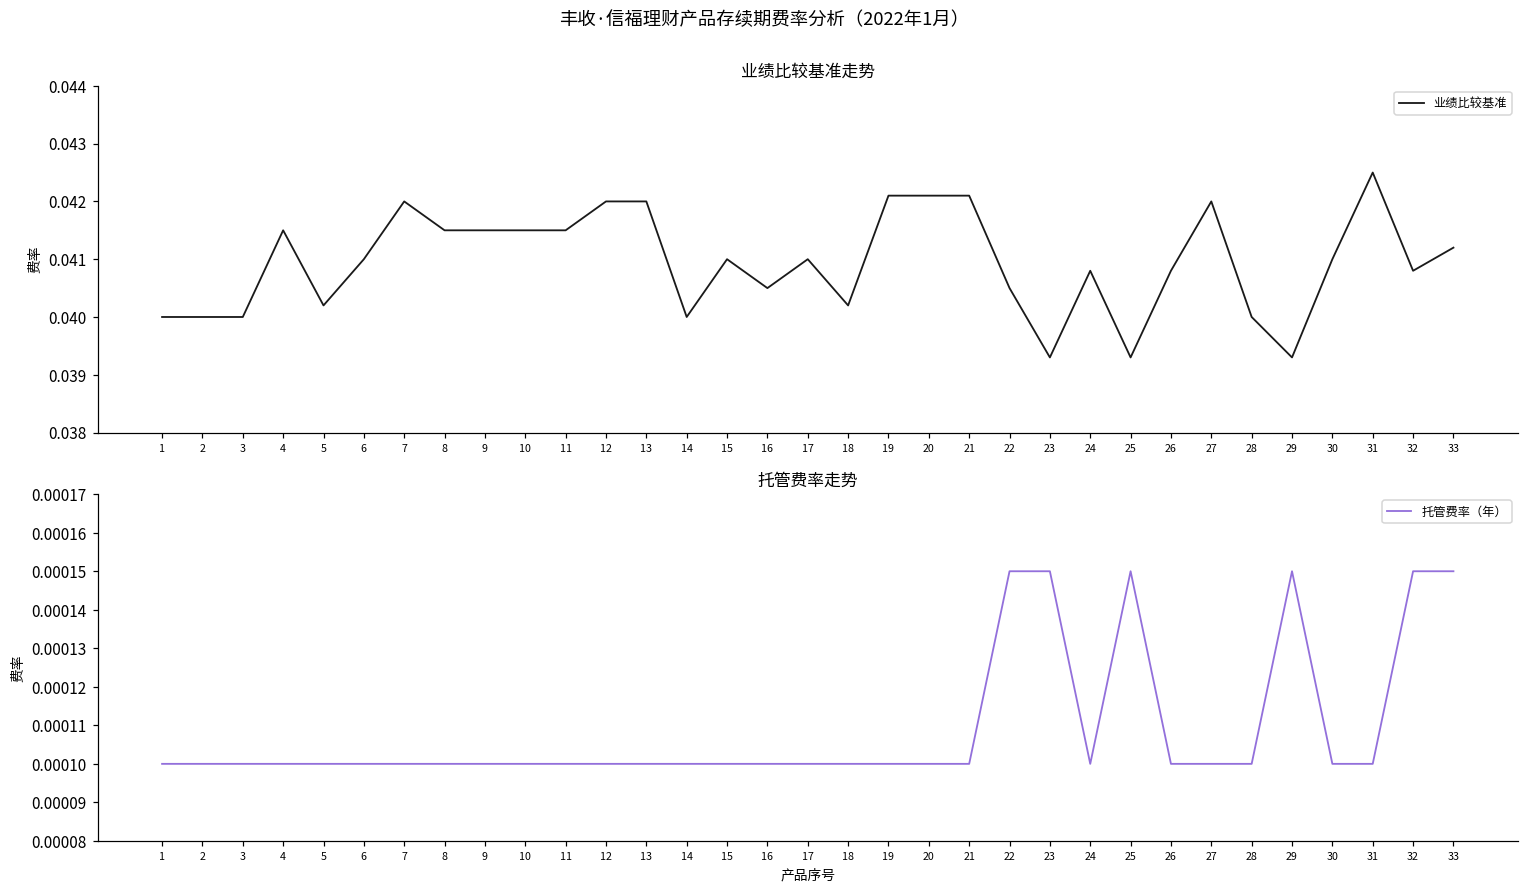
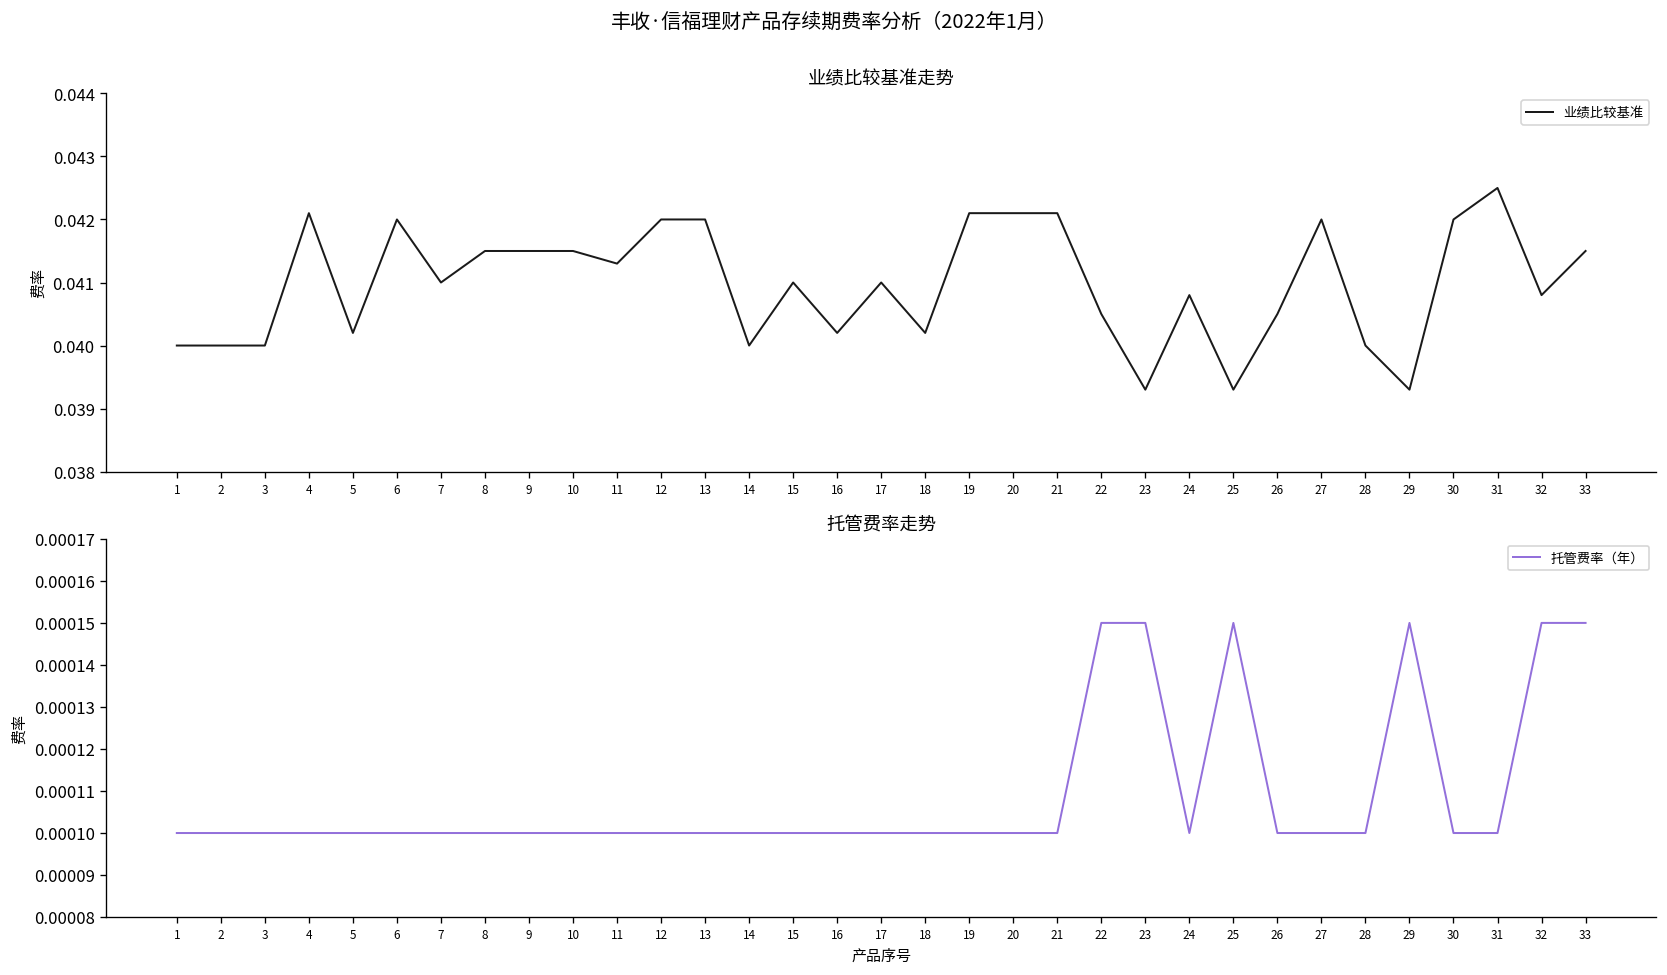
  {
    "业绩比较基准走势": {
      "1": 0.0400,
      "2": 0.0400,
      "3": 0.0400,
-     "4": 0.0415,
+     "4": 0.0421,
      "5": 0.0402,
-     "6": 0.041,
-     "7": 0.042,
+     "6": 0.042,
+     "7": 0.041,
      "8": 0.0415,
      "9": 0.0415,
      "10": 0.0415,
-     "11": 0.0415,
+     "11": 0.0413,
      "12": 0.0420,
      "13": 0.0420,
      "14": 0.0400,
      "15": 0.0410,
-     "16": 0.0405,
+     "16": 0.0402,
      "17": 0.0410,
      "18": 0.0402,
      "19": 0.0421,
      "20": 0.0421,
      "21": 0.0421,
      "22": 0.0405,
      "23": 0.0393,
      "24": 0.0408,
      "25": 0.0393,
-     "26": 0.0408,
+     "26": 0.0405,
      "27": 0.0420,
      "28": 0.0400,
      "29": 0.0393,
-     "30": 0.041,
+     "30": 0.042,
      "31": 0.0425,
      "32": 0.0408,
-     "33": 0.0412
+     "33": 0.0415
    },
    "托管费率走势": {
      "1": 0.000100,
      "2": 0.000100,
      "3": 0.000100,
      "4": 0.000100,
      "5": 0.000100,
      "6": 0.000100,
      "7": 0.000100,
      "8": 0.000100,
      "9": 0.000100,
      "10": 0.000100,
      "11": 0.000100,
      "12": 0.000100,
      "13": 0.000100,
      "14": 0.000100,
      "15": 0.000100,
      "16": 0.000100,
      "17": 0.000100,
      "18": 0.000100,
      "19": 0.000100,
      "20": 0.000100,
      "21": 0.000100,
      "22": 0.000150,
      "23": 0.000150,
      "24": 0.000100,
      "25": 0.000150,
      "26": 0.000100,
      "27": 0.000100,
      "28": 0.000100,
      "29": 0.000150,
      "30": 0.000100,
      "31": 0.000100,
      "32": 0.000150,
      "33": 0.000150
    }
  }
